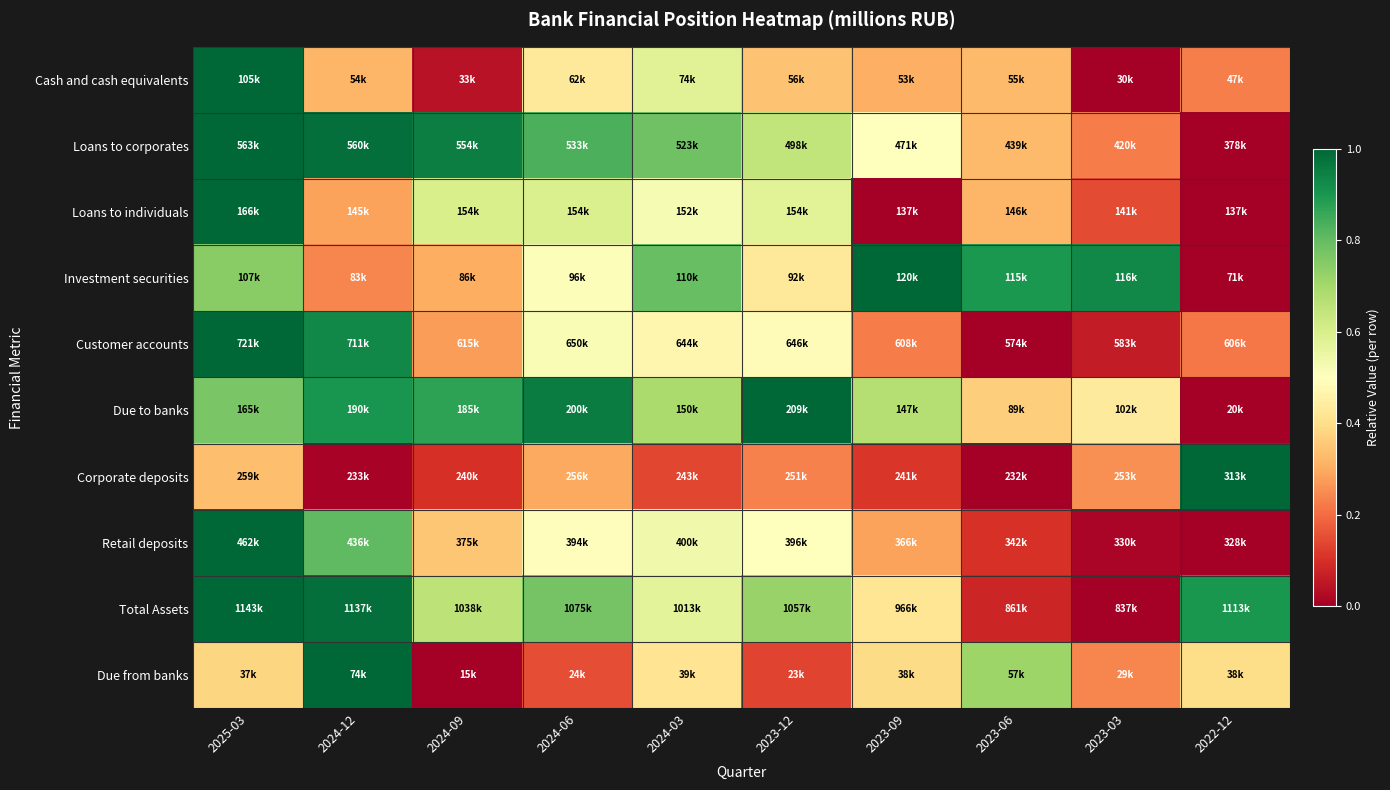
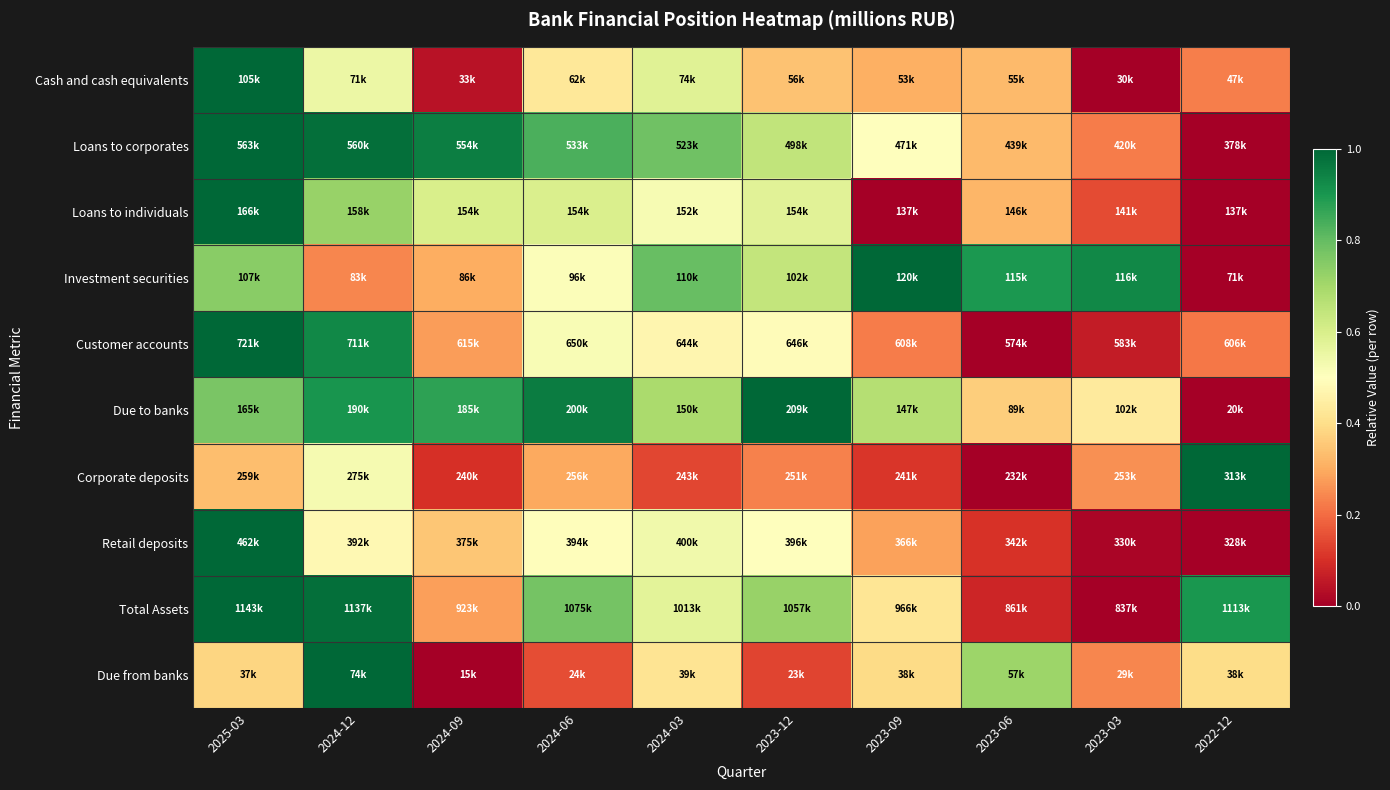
  {
    "Cash and cash equivalents": {
      "2025-03": "105k",
-     "2024-12": "54k",
+     "2024-12": "71k",
      "2024-09": "33k",
      "2024-06": "62k",
      "2024-03": "74k",
      "2023-12": "56k",
      "2023-09": "53k",
      "2023-06": "55k",
      "2023-03": "30k",
      "2022-12": "47k"
    },
    "Loans to corporates": {
      "2025-03": "563k",
      "2024-12": "560k",
      "2024-09": "554k",
      "2024-06": "533k",
      "2024-03": "523k",
      "2023-12": "498k",
      "2023-09": "471k",
      "2023-06": "439k",
      "2023-03": "420k",
      "2022-12": "378k"
    },
    "Loans to individuals": {
      "2025-03": "166k",
-     "2024-12": "145k",
+     "2024-12": "158k",
      "2024-09": "154k",
      "2024-06": "154k",
      "2024-03": "152k",
      "2023-12": "154k",
      "2023-09": "137k",
      "2023-06": "146k",
      "2023-03": "141k",
      "2022-12": "137k"
    },
    "Investment securities": {
      "2025-03": "107k",
      "2024-12": "83k",
      "2024-09": "86k",
      "2024-06": "96k",
      "2024-03": "110k",
-     "2023-12": "92k",
+     "2023-12": "102k",
      "2023-09": "120k",
      "2023-06": "115k",
      "2023-03": "116k",
      "2022-12": "71k"
    },
    "Customer accounts": {
      "2025-03": "721k",
      "2024-12": "711k",
      "2024-09": "615k",
      "2024-06": "650k",
      "2024-03": "644k",
      "2023-12": "646k",
      "2023-09": "608k",
      "2023-06": "574k",
      "2023-03": "583k",
      "2022-12": "606k"
    },
    "Due to banks": {
      "2025-03": "165k",
      "2024-12": "190k",
      "2024-09": "185k",
      "2024-06": "200k",
      "2024-03": "150k",
      "2023-12": "209k",
      "2023-09": "147k",
      "2023-06": "89k",
      "2023-03": "102k",
      "2022-12": "20k"
    },
    "Corporate deposits": {
      "2025-03": "259k",
-     "2024-12": "233k",
+     "2024-12": "275k",
      "2024-09": "240k",
      "2024-06": "256k",
      "2024-03": "243k",
      "2023-12": "251k",
      "2023-09": "241k",
      "2023-06": "232k",
      "2023-03": "253k",
      "2022-12": "313k"
    },
    "Retail deposits": {
      "2025-03": "462k",
-     "2024-12": "436k",
+     "2024-12": "392k",
      "2024-09": "375k",
      "2024-06": "394k",
      "2024-03": "400k",
      "2023-12": "396k",
      "2023-09": "366k",
      "2023-06": "342k",
      "2023-03": "330k",
      "2022-12": "328k"
    },
    "Total Assets": {
      "2025-03": "1143k",
      "2024-12": "1137k",
-     "2024-09": "1038k",
+     "2024-09": "923k",
      "2024-06": "1075k",
      "2024-03": "1013k",
      "2023-12": "1057k",
      "2023-09": "966k",
      "2023-06": "861k",
      "2023-03": "837k",
      "2022-12": "1113k"
    },
    "Due from banks": {
      "2025-03": "37k",
      "2024-12": "74k",
      "2024-09": "15k",
      "2024-06": "24k",
      "2024-03": "39k",
      "2023-12": "23k",
      "2023-09": "38k",
      "2023-06": "57k",
      "2023-03": "29k",
      "2022-12": "38k"
    }
  }
